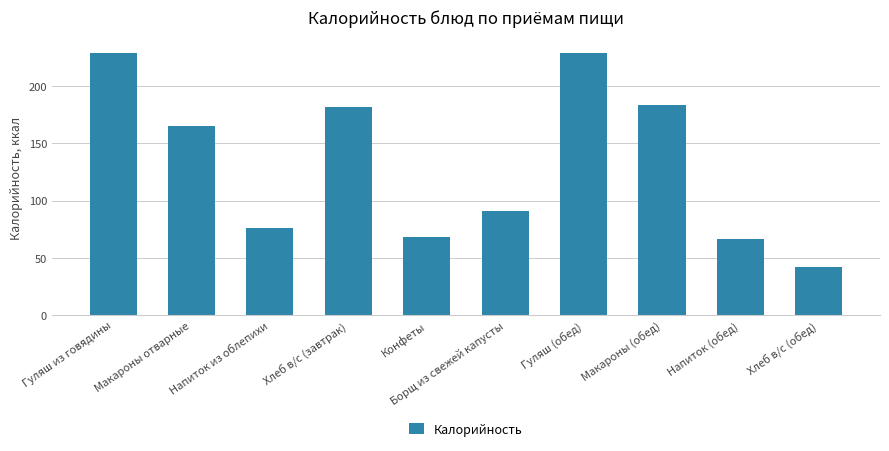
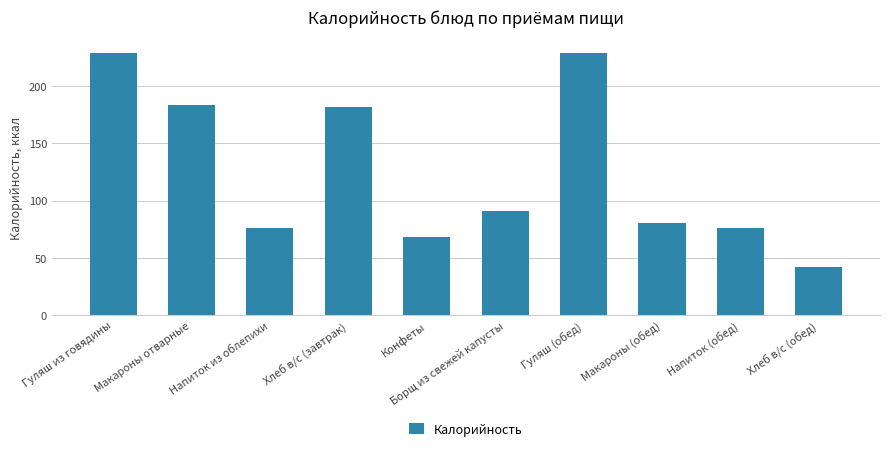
  {
    "Гуляш из говядины": 229,
-   "Макароны отварные": 165,
+   "Макароны отварные": 184,
    "Напиток из облепихи": 76,
    "Хлеб в/с (завтрак)": 181,
    "Конфеты": 68,
    "Борщ из свежей капусты": 91,
    "Гуляш (обед)": 229,
-   "Макароны (обед)": 184,
-   "Напиток (обед)": 67,
+   "Макароны (обед)": 80,
+   "Напиток (обед)": 76,
    "Хлеб в/с (обед)": 42
  }
